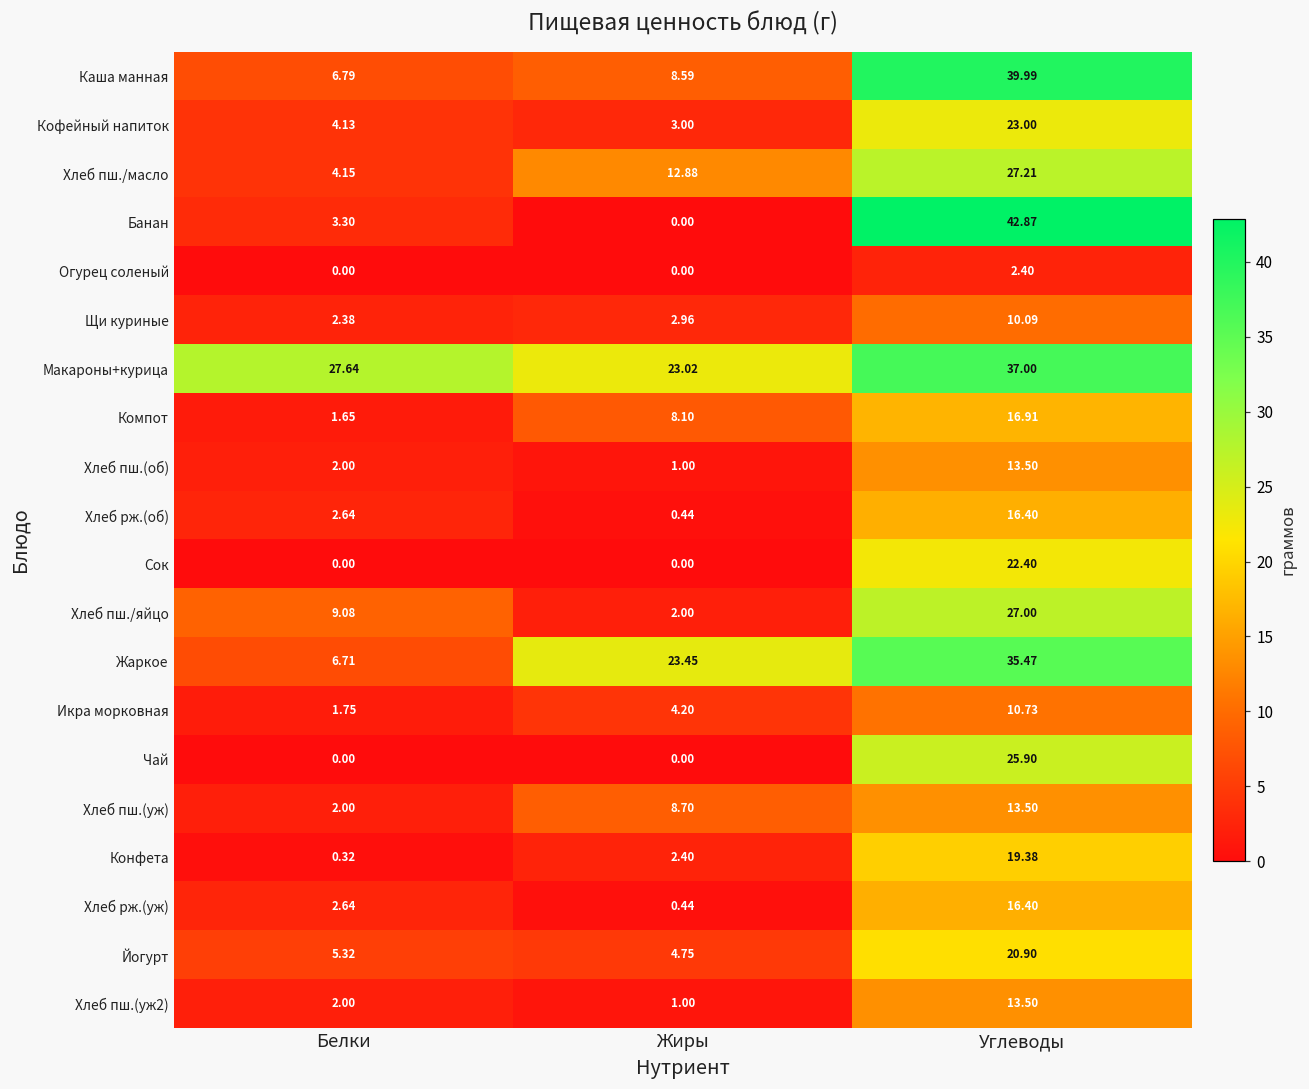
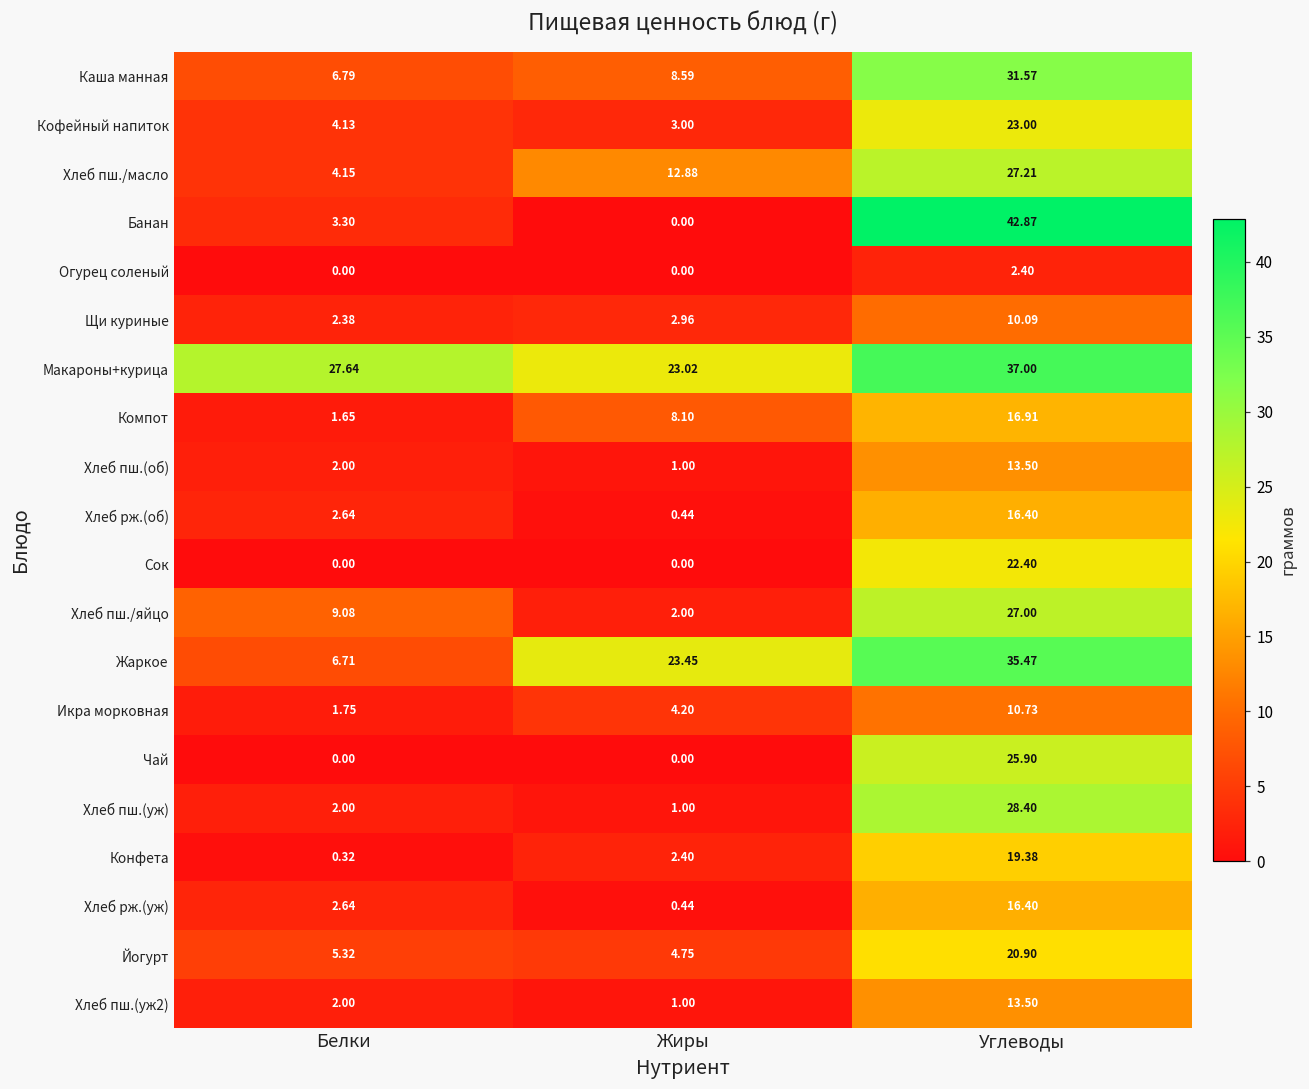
  {
    "Каша манная": {
      "Белки": 6.79,
      "Жиры": 8.59,
-     "Углеводы": 39.99
+     "Углеводы": 31.57
    },
    "Кофейный напиток": {
      "Белки": 4.13,
      "Жиры": 3.00,
      "Углеводы": 23.00
    },
    "Хлеб пш./масло": {
      "Белки": 4.15,
      "Жиры": 12.88,
      "Углеводы": 27.21
    },
    "Банан": {
      "Белки": 3.30,
      "Жиры": 0.00,
      "Углеводы": 42.87
    },
    "Огурец соленый": {
      "Белки": 0.00,
      "Жиры": 0.00,
      "Углеводы": 2.40
    },
    "Щи куриные": {
      "Белки": 2.38,
      "Жиры": 2.96,
      "Углеводы": 10.09
    },
    "Макароны+курица": {
      "Белки": 27.64,
      "Жиры": 23.02,
      "Углеводы": 37.00
    },
    "Компот": {
      "Белки": 1.65,
      "Жиры": 8.10,
      "Углеводы": 16.91
    },
    "Хлеб пш.(об)": {
      "Белки": 2.00,
      "Жиры": 1.00,
      "Углеводы": 13.50
    },
    "Хлеб рж.(об)": {
      "Белки": 2.64,
      "Жиры": 0.44,
      "Углеводы": 16.40
    },
    "Сок": {
      "Белки": 0.00,
      "Жиры": 0.00,
      "Углеводы": 22.40
    },
    "Хлеб пш./яйцо": {
      "Белки": 9.08,
      "Жиры": 2.00,
      "Углеводы": 27.00
    },
    "Жаркое": {
      "Белки": 6.71,
      "Жиры": 23.45,
      "Углеводы": 35.47
    },
    "Икра морковная": {
      "Белки": 1.75,
      "Жиры": 4.20,
      "Углеводы": 10.73
    },
    "Чай": {
      "Белки": 0.00,
      "Жиры": 0.00,
      "Углеводы": 25.90
    },
    "Хлеб пш.(уж)": {
      "Белки": 2.00,
-     "Жиры": 8.70,
-     "Углеводы": 13.50
+     "Жиры": 1.00,
+     "Углеводы": 28.40
    },
    "Конфета": {
      "Белки": 0.32,
      "Жиры": 2.40,
      "Углеводы": 19.38
    },
    "Хлеб рж.(уж)": {
      "Белки": 2.64,
      "Жиры": 0.44,
      "Углеводы": 16.40
    },
    "Йогурт": {
      "Белки": 5.32,
      "Жиры": 4.75,
      "Углеводы": 20.90
    },
    "Хлеб пш.(уж2)": {
      "Белки": 2.00,
      "Жиры": 1.00,
      "Углеводы": 13.50
    }
  }
